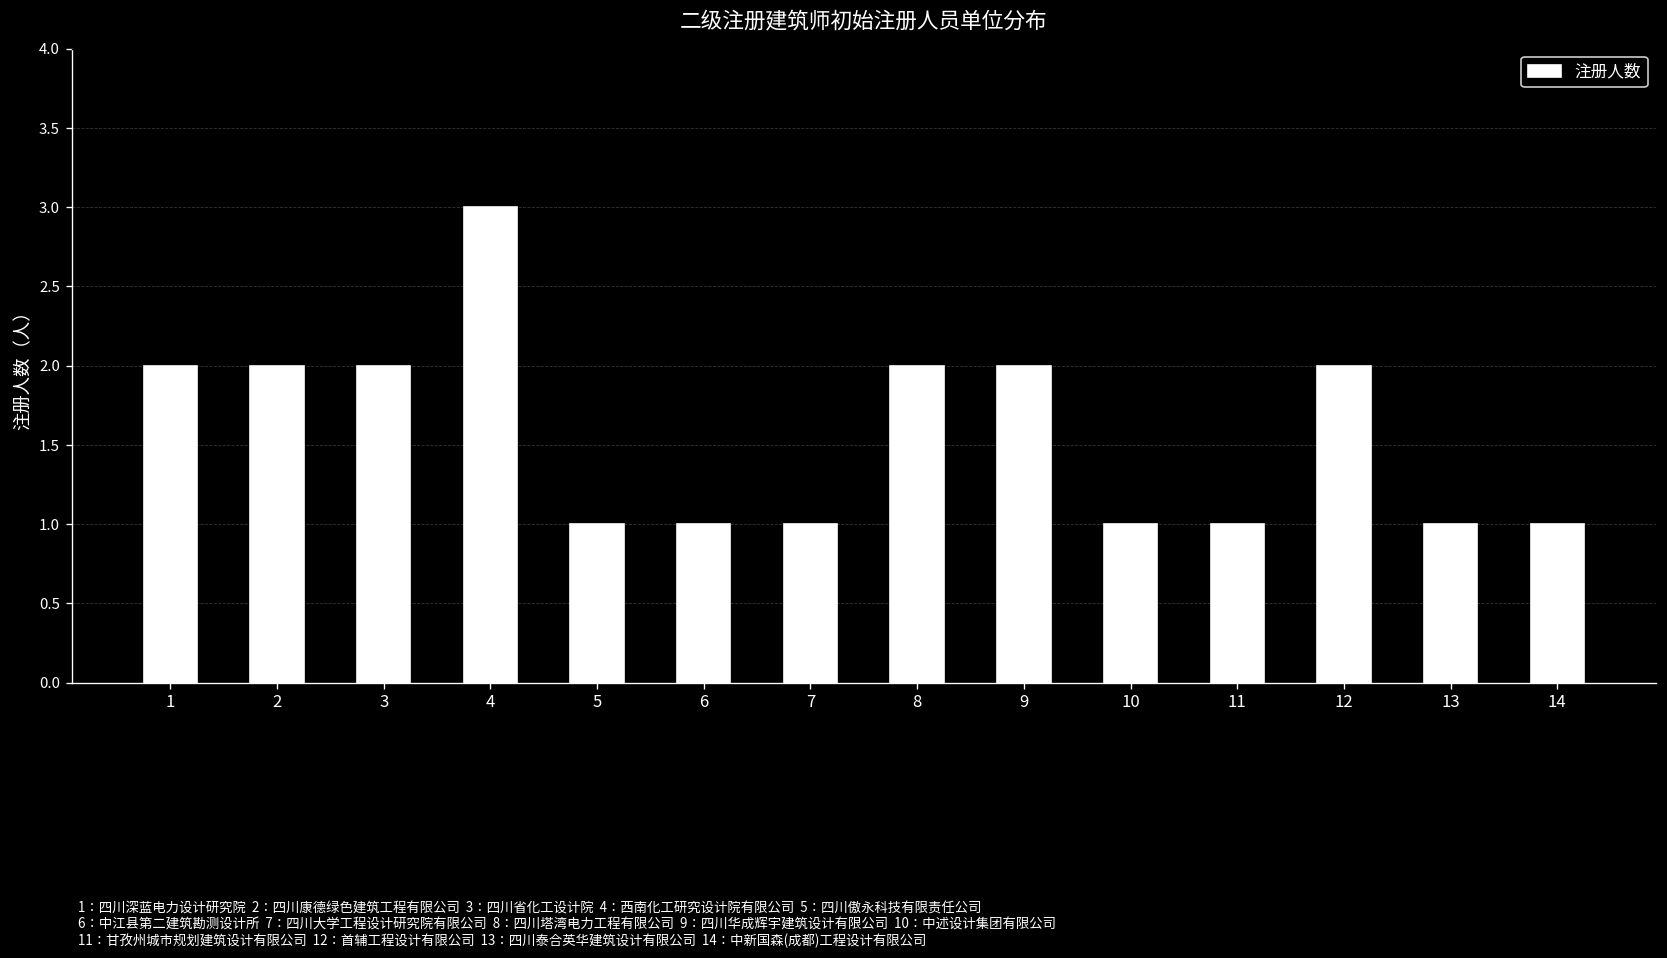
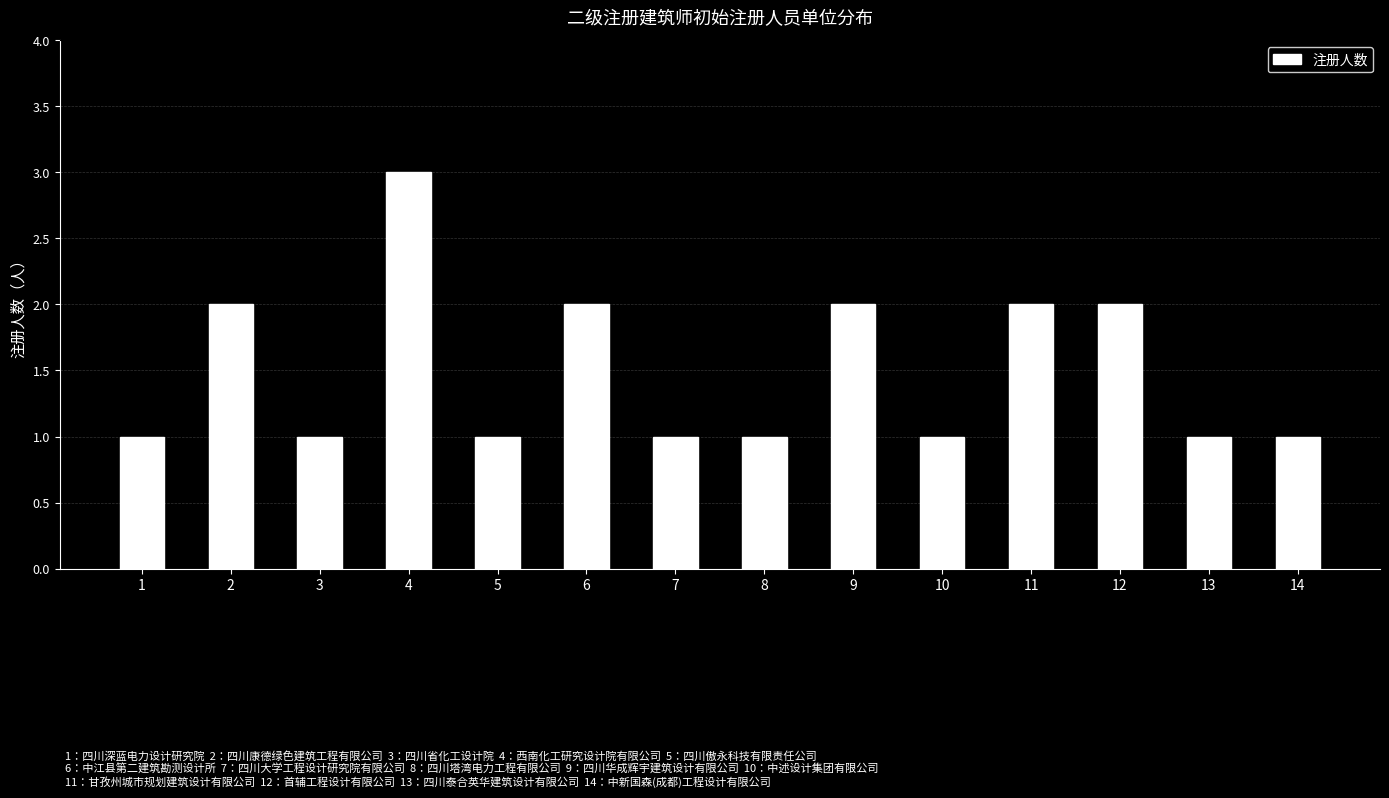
  {
-   "1": 2,
+   "1": 1,
    "2": 2,
-   "3": 2,
+   "3": 1,
    "4": 3,
    "5": 1,
-   "6": 1,
+   "6": 2,
    "7": 1,
-   "8": 2,
+   "8": 1,
    "9": 2,
    "10": 1,
-   "11": 1,
+   "11": 2,
    "12": 2,
    "13": 1,
    "14": 1
  }
